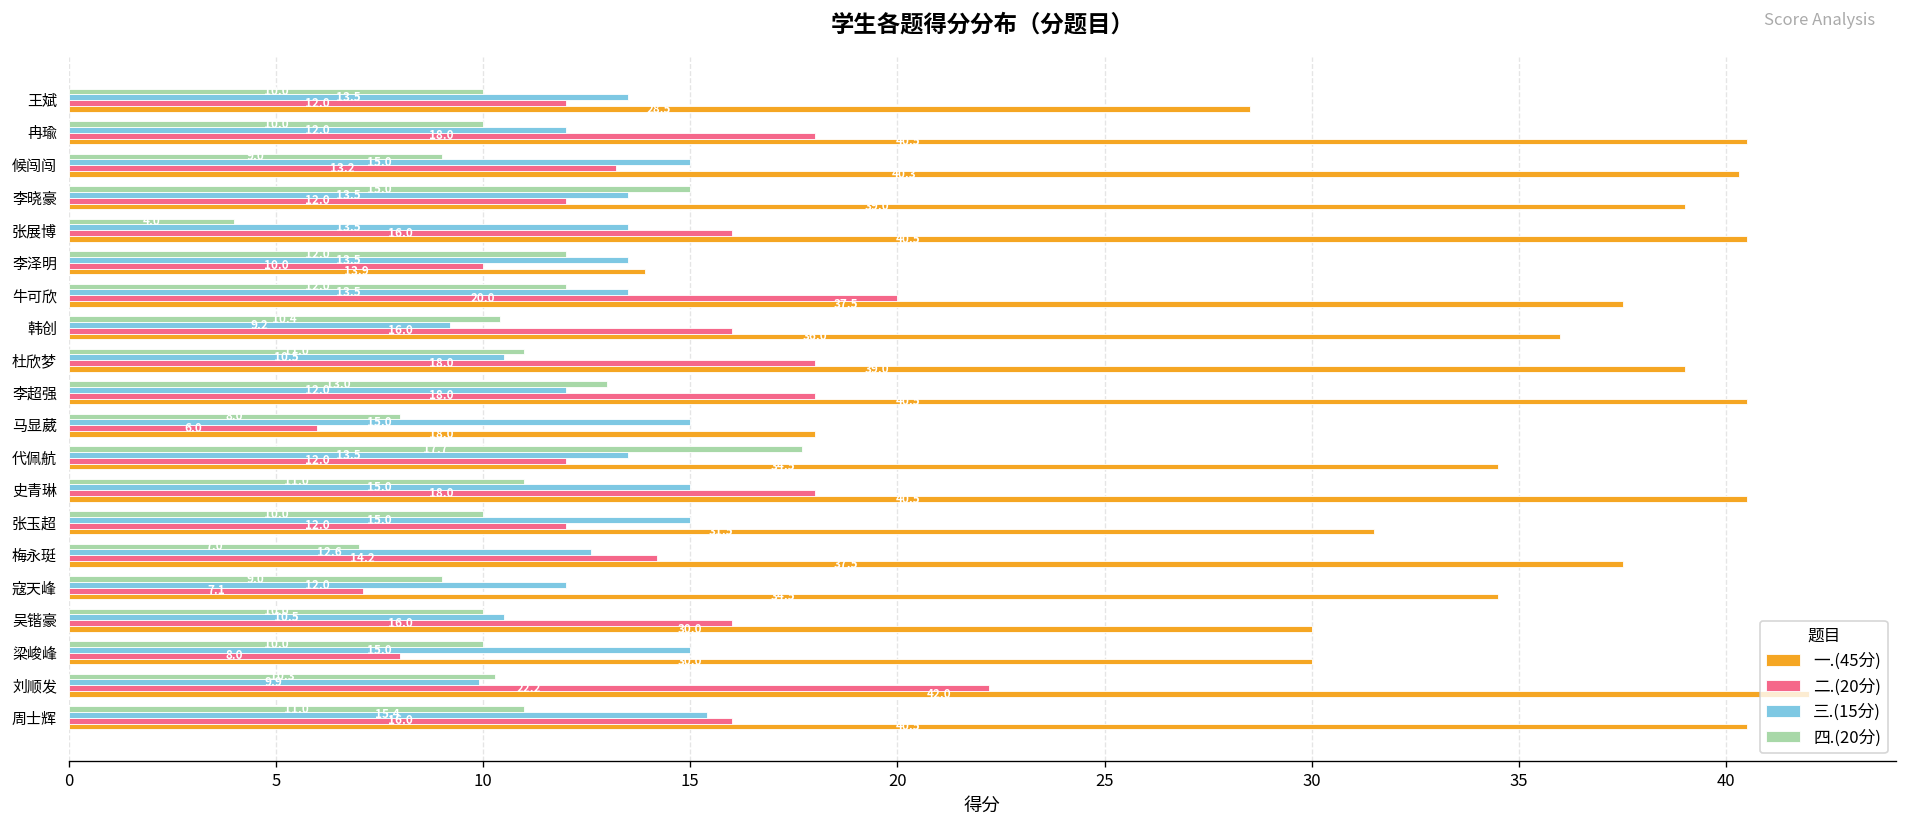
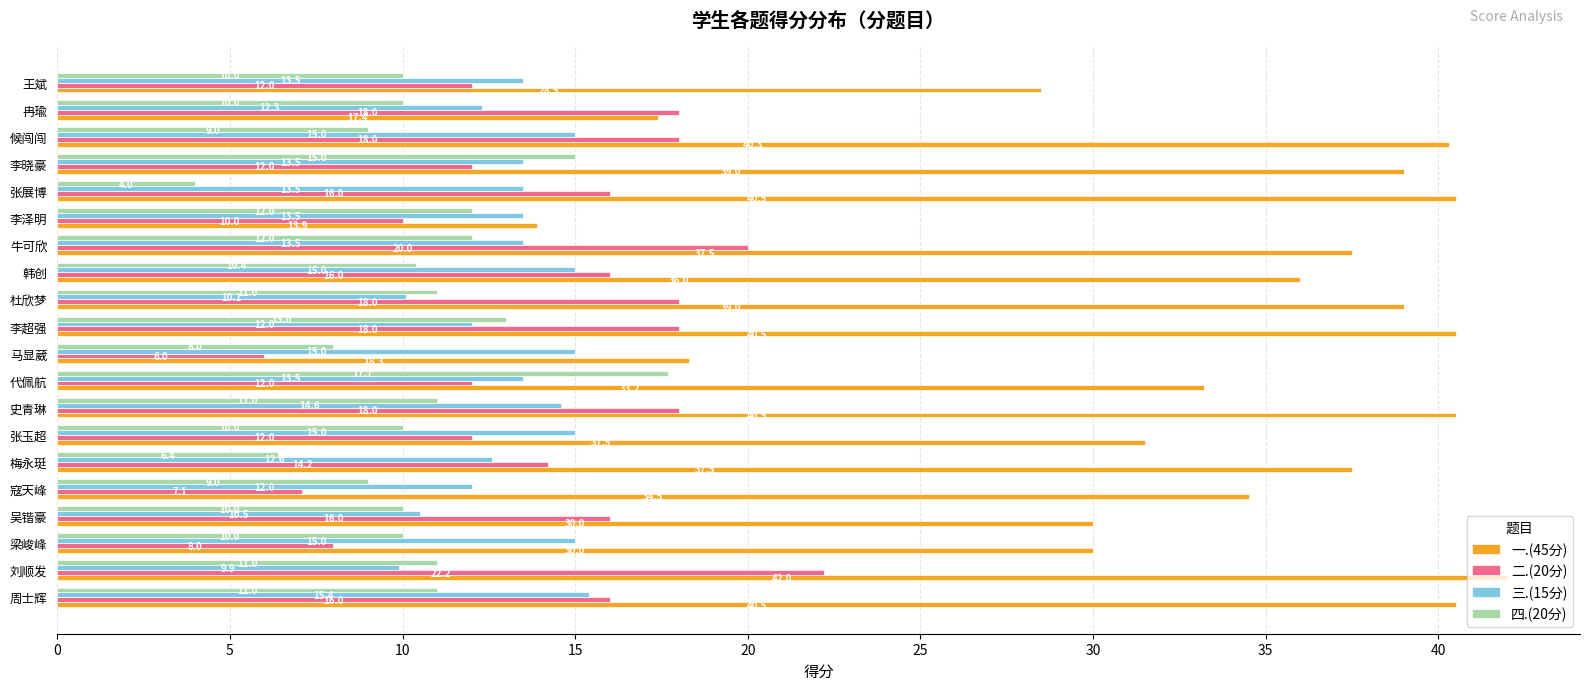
  {
    "一.(45分)": {
      "王斌": 28.5,
-     "冉瑜": 40.5,
+     "冉瑜": 17.4,
      "候闯闯": 40.3,
      "李晓豪": 39.0,
      "张展博": 40.5,
      "韩创": 36.0,
      "杜欣梦": 39.0,
      "李超强": 40.5,
-     "马显葳": 18.0,
-     "代佩航": 34.5,
+     "马显葳": 18.3,
+     "代佩航": 33.2,
      "史青琳": 40.5,
      "张玉超": 31.5,
      "梅永珽": 37.5,
      "寇天峰": 34.5,
      "梁峻峰": 30.0,
      "周士辉": 40.5
    },
    "二.(20分)": {
      "王斌": 12.0,
      "冉瑜": 18.0,
-     "候闯闯": 13.2,
+     "候闯闯": 18.0,
      "李晓豪": 12.0,
      "张展博": 16.0,
      "李泽明": 10.0,
      "牛可欣": 20.0,
      "韩创": 16.0,
      "杜欣梦": 18.0,
      "李超强": 18.0,
      "马显葳": 6.0,
      "代佩航": 12.0,
      "史青琳": 18.0,
      "张玉超": 12.0,
      "梅永珽": 14.2,
      "寇天峰": 7.1,
      "吴锴豪": 16.0,
      "梁峻峰": 8.0,
      "刘顺发": 22.2
    },
    "三.(15分)": {
      "王斌": 13.5,
-     "冉瑜": 12.0,
+     "冉瑜": 12.3,
      "候闯闯": 15.0,
      "李晓豪": 13.5,
      "李泽明": 13.5,
      "牛可欣": 13.5,
-     "韩创": 9.2,
-     "杜欣梦": 10.5,
+     "韩创": 15.0,
+     "杜欣梦": 10.1,
      "李超强": 12.0,
      "代佩航": 13.5,
-     "史青琳": 15.0,
+     "史青琳": 14.6,
      "张玉超": 15.0,
      "梅永珽": 12.6,
      "寇天峰": 12.0,
      "吴锴豪": 10.5,
      "梁峻峰": 15.0,
      "刘顺发": 9.9
    },
    "四.(20分)": {
      "王斌": 10.0,
      "冉瑜": 10.0,
      "候闯闯": 9.0,
      "李晓豪": 15.0,
      "张展博": 4.0,
      "李泽明": 12.0,
      "牛可欣": 12.0,
      "韩创": 10.4,
      "杜欣梦": 11.0,
      "李超强": 13.0,
      "马显葳": 8.0,
      "史青琳": 11.0,
      "张玉超": 10.0,
-     "梅永珽": 7.0,
+     "梅永珽": 6.4,
      "寇天峰": 9.0,
      "吴锴豪": 10.0,
      "梁峻峰": 10.0,
-     "刘顺发": 10.3,
+     "刘顺发": 11.0,
      "周士辉": 11.0
    }
  }
